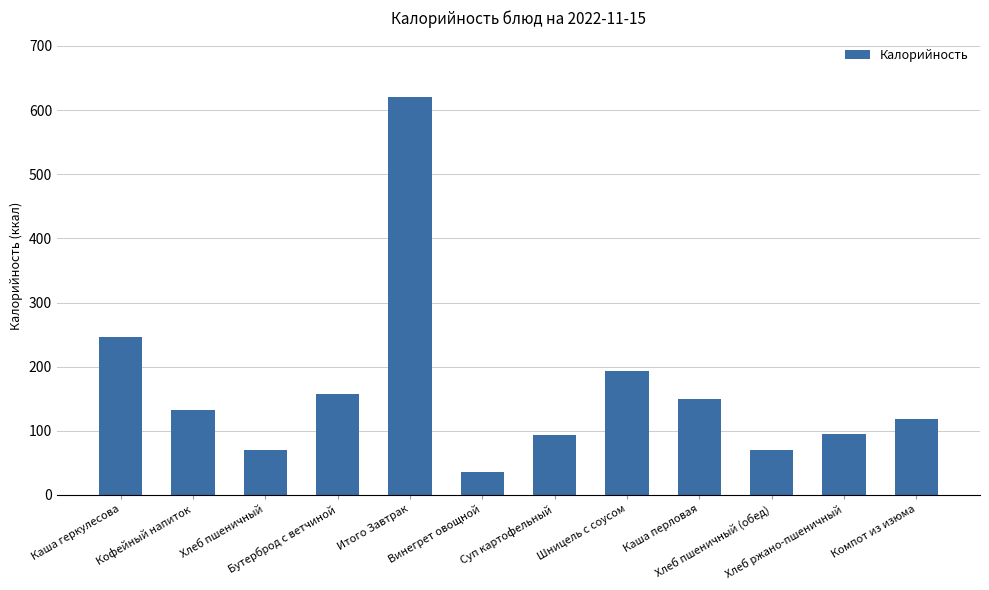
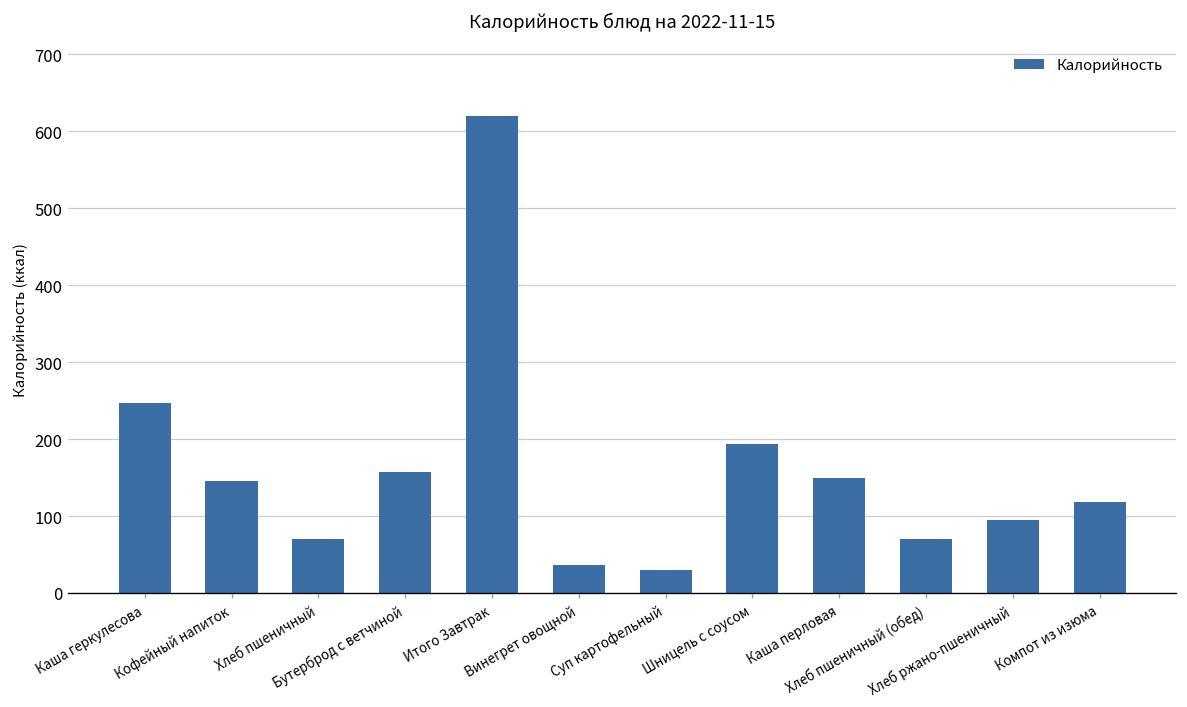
  {
    "Каша геркулесова": 250,
-   "Кофейный напиток": 130,
+   "Кофейный напиток": 150,
    "Хлеб пшеничный": 70,
    "Бутерброд с ветчиной": 160,
    "Итого Завтрак": 620,
    "Винегрет овощной": 40,
-   "Суп картофельный": 90,
+   "Суп картофельный": 30,
    "Шницель с соусом": 190,
    "Каша перловая": 150,
    "Хлеб пшеничный (обед)": 70,
    "Хлеб ржано-пшеничный": 100,
    "Компот из изюма": 120
  }
